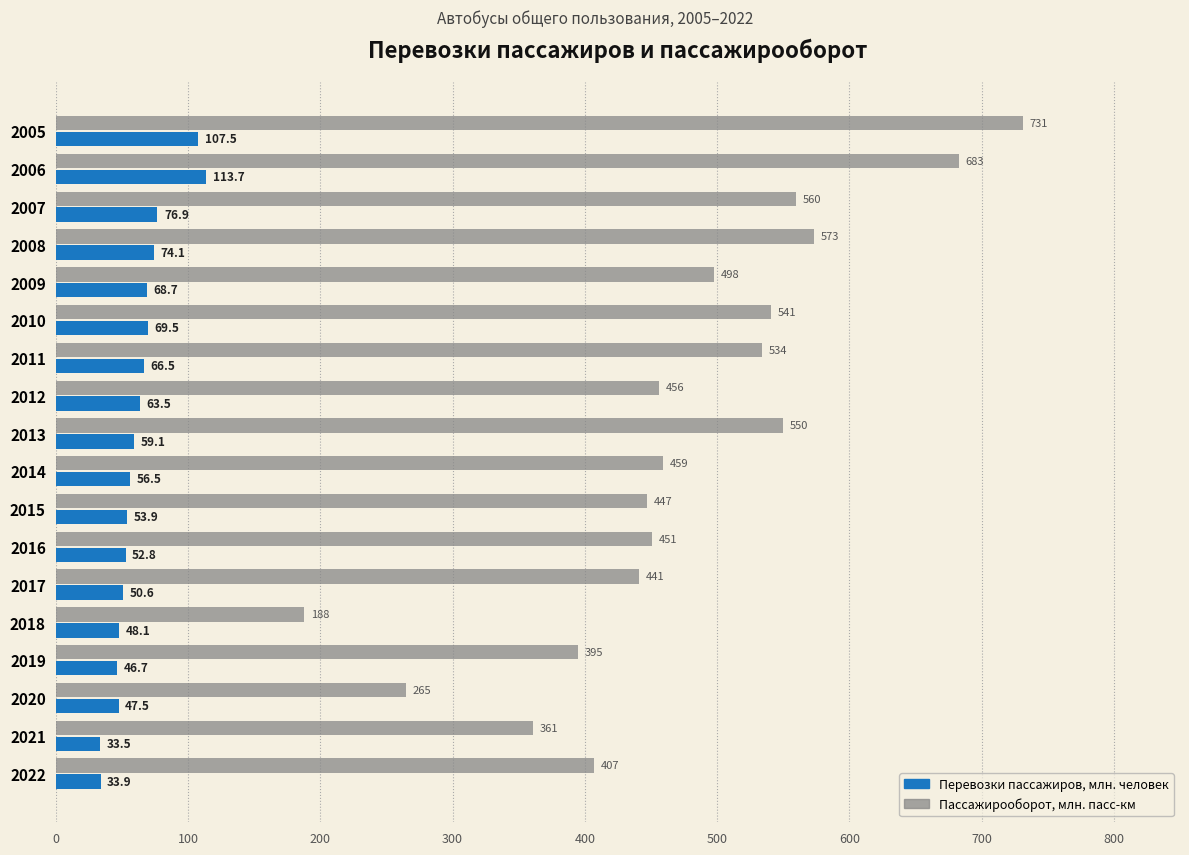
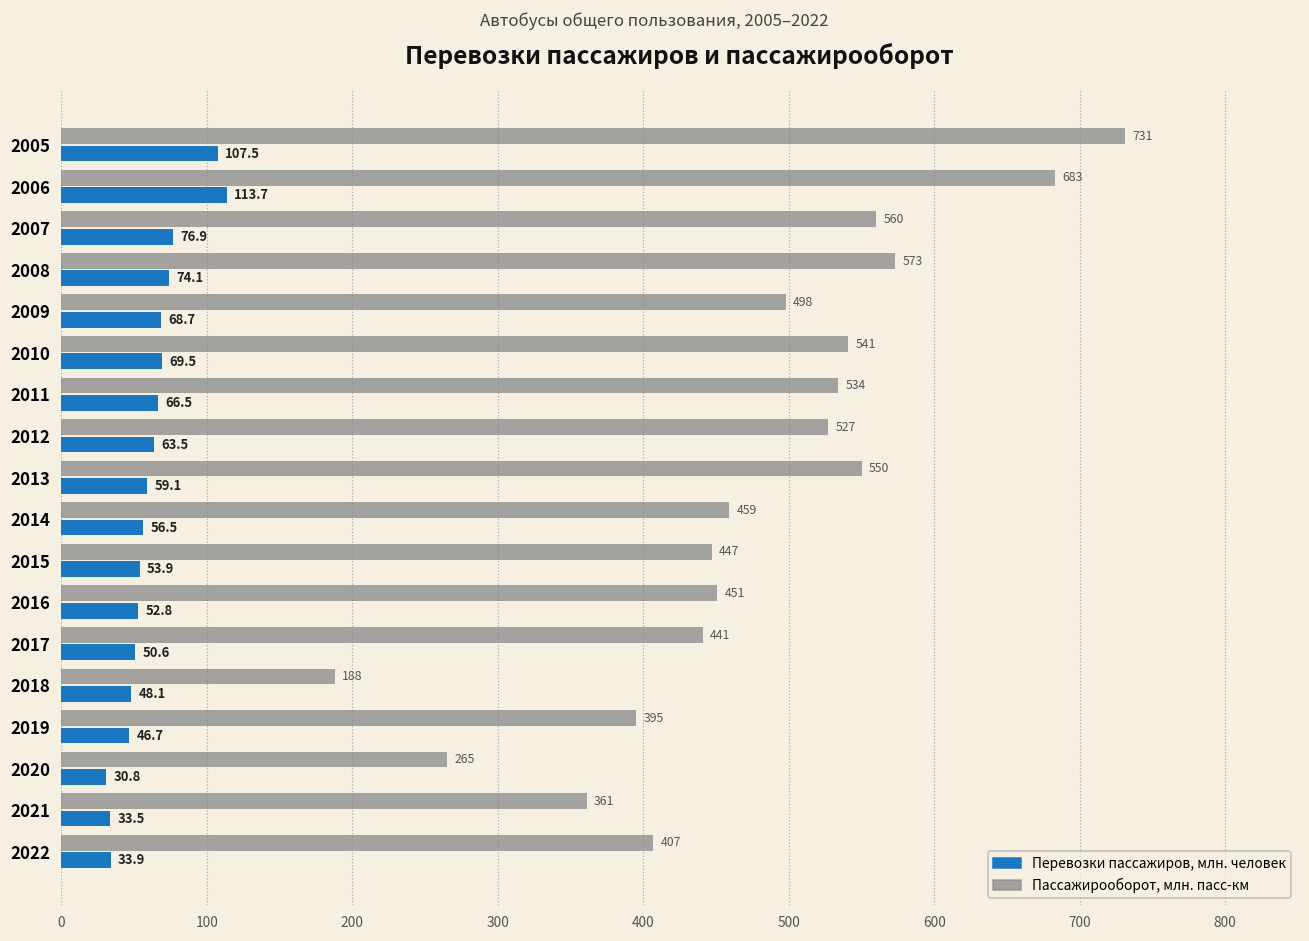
  {
    "Пассажирооборот, млн. пасс-км": {
      "2005": 731,
      "2006": 683,
      "2007": 560,
      "2008": 573,
      "2009": 498,
      "2010": 541,
      "2011": 534,
-     "2012": 456,
+     "2012": 527,
      "2013": 550,
      "2014": 459,
      "2015": 447,
      "2016": 451,
      "2017": 441,
      "2018": 188,
      "2019": 395,
      "2020": 265,
      "2021": 361,
      "2022": 407
    },
    "Перевозки пассажиров, млн. человек": {
      "2005": 107.5,
      "2006": 113.7,
      "2007": 76.9,
      "2008": 74.1,
      "2009": 68.7,
      "2010": 69.5,
      "2011": 66.5,
      "2012": 63.5,
      "2013": 59.1,
      "2014": 56.5,
      "2015": 53.9,
      "2016": 52.8,
      "2017": 50.6,
      "2018": 48.1,
      "2019": 46.7,
-     "2020": 47.5,
+     "2020": 30.8,
      "2021": 33.5,
      "2022": 33.9
    }
  }
